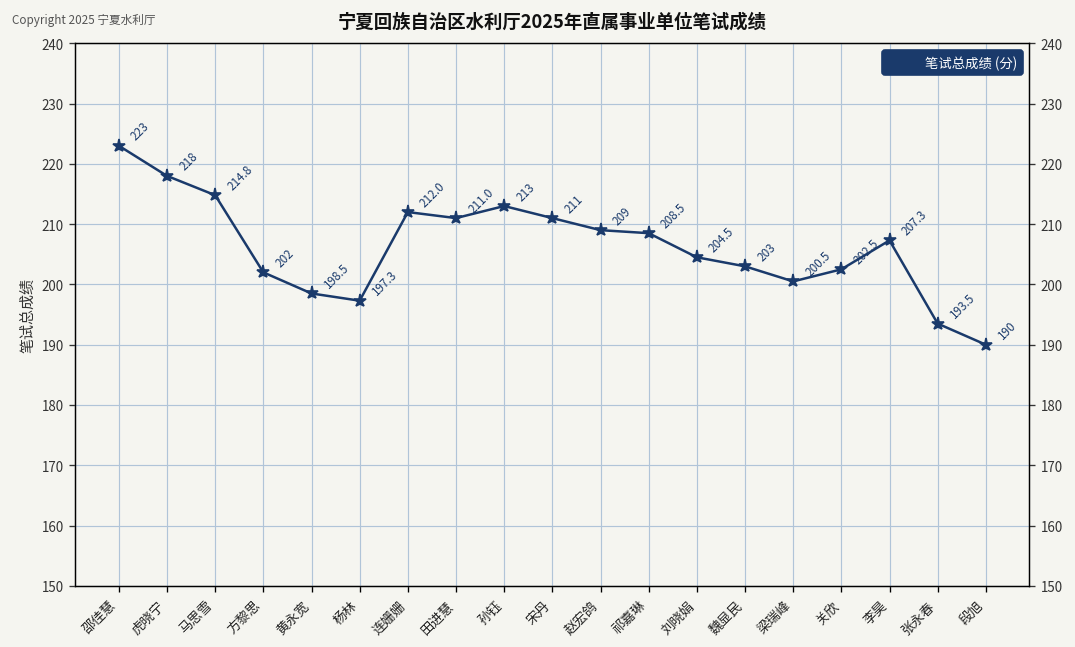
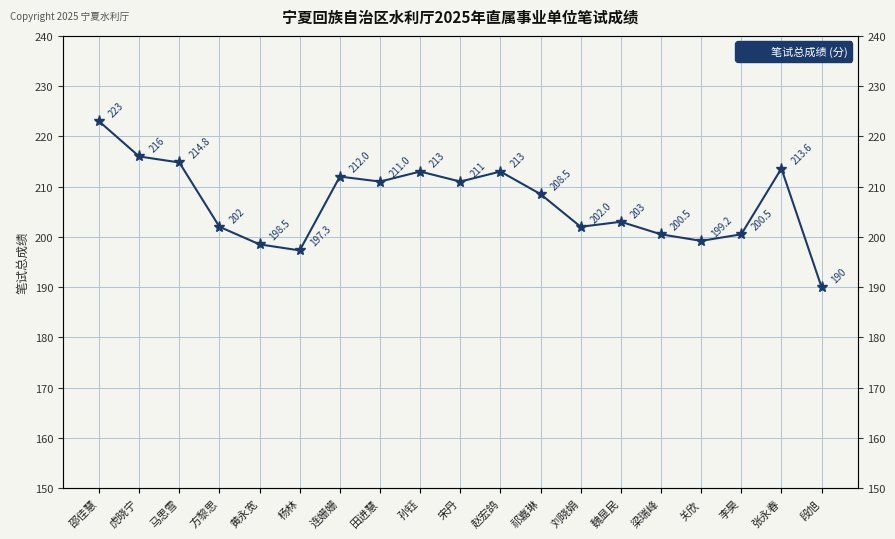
  {
    "邵佳慧": 223,
-   "虎晓宁": 218,
+   "虎晓宁": 216,
    "马思雪": 214.8,
    "方黎思": 202,
    "黄永宽": 198.5,
    "杨林": 197.3,
    "连姗姗": 212.0,
    "田进慧": 211.0,
    "孙钰": 213,
    "宋丹": 211,
-   "赵宏鸽": 209,
+   "赵宏鸽": 213,
    "祁嘉琳": 208.5,
-   "刘晓娟": 204.5,
+   "刘晓娟": 202.0,
    "魏显民": 203,
    "梁瑞峰": 200.5,
-   "关欣": 202.5,
-   "李昊": 207.3,
-   "张永春": 193.5,
+   "关欣": 199.2,
+   "李昊": 200.5,
+   "张永春": 213.6,
    "段旭": 190
  }
